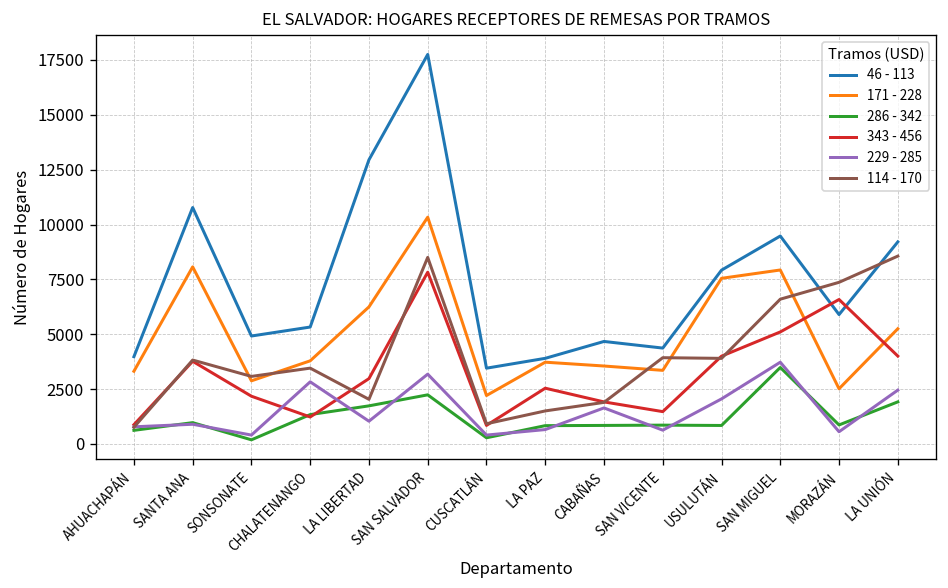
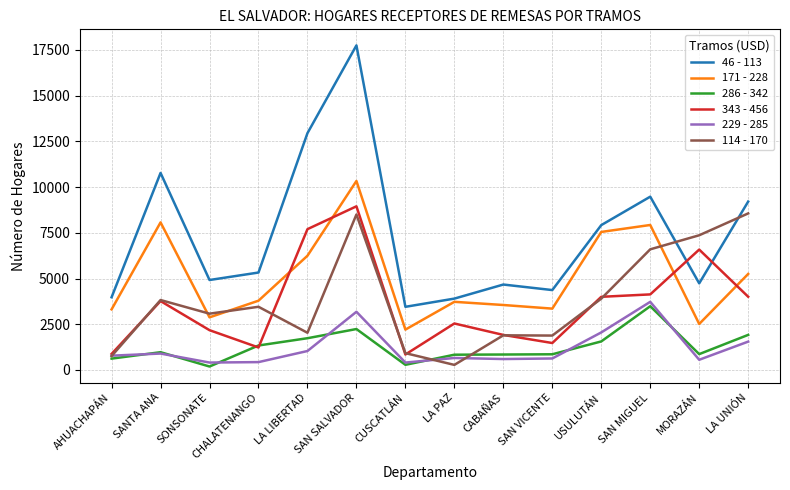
  {
    "46 - 113": {
      "AHUACHAPÁN": 4000,
      "SANTA ANA": 10800,
      "SONSONATE": 4900,
      "CHALATENANGO": 5300,
      "LA LIBERTAD": 13000,
      "SAN SALVADOR": 17800,
      "CUSCATLÁN": 3500,
      "LA PAZ": 3900,
      "CABAÑAS": 4700,
      "SAN VICENTE": 4400,
      "USULUTÁN": 7900,
      "SAN MIGUEL": 9500,
-     "MORAZÁN": 5900,
+     "MORAZÁN": 4700,
      "LA UNIÓN": 9200
    },
    "171 - 228": {
      "AHUACHAPÁN": 3300,
      "SANTA ANA": 8100,
      "SONSONATE": 2900,
      "CHALATENANGO": 3800,
      "LA LIBERTAD": 6200,
      "SAN SALVADOR": 10300,
      "CUSCATLÁN": 2200,
      "LA PAZ": 3700,
      "CABAÑAS": 3600,
      "SAN VICENTE": 3400,
      "USULUTÁN": 7500,
      "SAN MIGUEL": 7900,
      "MORAZÁN": 2500,
      "LA UNIÓN": 5300
    },
    "286 - 342": {
      "SONSONATE": 200,
      "LA LIBERTAD": 1700,
      "SAN SALVADOR": 2200,
      "LA PAZ": 800,
      "CABAÑAS": 800,
      "SAN VICENTE": 900,
-     "USULUTÁN": 800,
+     "USULUTÁN": 1600,
      "SAN MIGUEL": 3500,
      "MORAZÁN": 900,
      "LA UNIÓN": 1900
    },
    "343 - 456": {
      "SONSONATE": 2200,
-     "LA LIBERTAD": 3000,
-     "SAN SALVADOR": 7800,
+     "LA LIBERTAD": 7700,
+     "SAN SALVADOR": 9000,
      "LA PAZ": 2500,
      "SAN VICENTE": 1500,
-     "SAN MIGUEL": 5100,
+     "SAN MIGUEL": 4100,
      "MORAZÁN": 6600,
      "LA UNIÓN": 4000
    },
    "229 - 285": {
      "SONSONATE": 400,
-     "CHALATENANGO": 2800,
+     "CHALATENANGO": 400,
      "LA LIBERTAD": 1000,
      "SAN SALVADOR": 3200,
      "LA PAZ": 700,
-     "CABAÑAS": 1600,
+     "CABAÑAS": 600,
      "SAN VICENTE": 600,
      "USULUTÁN": 2100,
      "SAN MIGUEL": 3700,
      "MORAZÁN": 600,
-     "LA UNIÓN": 2500
+     "LA UNIÓN": 1600
    },
    "114 - 170": {
      "SONSONATE": 3100,
      "CHALATENANGO": 3500,
      "LA LIBERTAD": 2000,
      "SAN SALVADOR": 8500,
-     "LA PAZ": 1500,
-     "SAN VICENTE": 3900,
+     "LA PAZ": 300,
+     "SAN VICENTE": 1900,
      "SAN MIGUEL": 6600,
      "MORAZÁN": 7400,
      "LA UNIÓN": 8600
    }
  }
